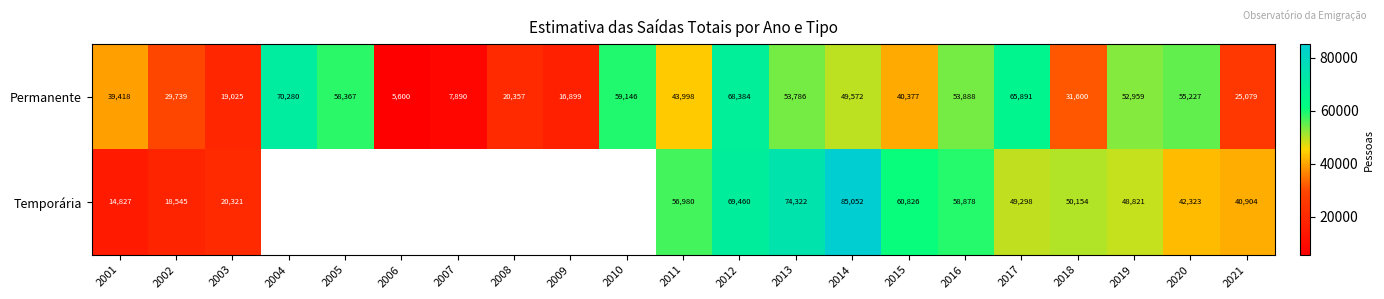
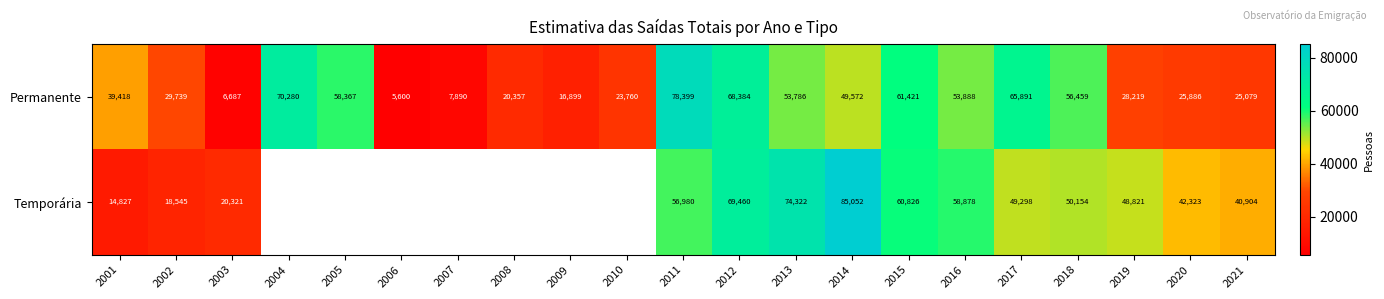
  {
    "Permanente": {
      "2001": "39,418",
      "2002": "29,739",
-     "2003": "19,025",
+     "2003": "6,687",
      "2004": "70,280",
      "2005": "58,367",
      "2006": "5,600",
      "2007": "7,890",
      "2008": "20,357",
      "2009": "16,899",
-     "2010": "59,146",
-     "2011": "43,998",
+     "2010": "23,760",
+     "2011": "78,399",
      "2012": "68,384",
      "2013": "53,786",
      "2014": "49,572",
-     "2015": "40,377",
+     "2015": "61,421",
      "2016": "53,888",
      "2017": "65,891",
-     "2018": "31,600",
-     "2019": "52,959",
-     "2020": "55,227",
+     "2018": "56,459",
+     "2019": "28,219",
+     "2020": "25,886",
      "2021": "25,079"
    },
    "Temporária": {
      "2001": "14,827",
      "2002": "18,545",
      "2003": "20,321",
      "2011": "56,980",
      "2012": "69,460",
      "2013": "74,322",
      "2014": "85,052",
      "2015": "60,826",
      "2016": "58,878",
      "2017": "49,298",
      "2018": "50,154",
      "2019": "48,821",
      "2020": "42,323",
      "2021": "40,904"
    }
  }
